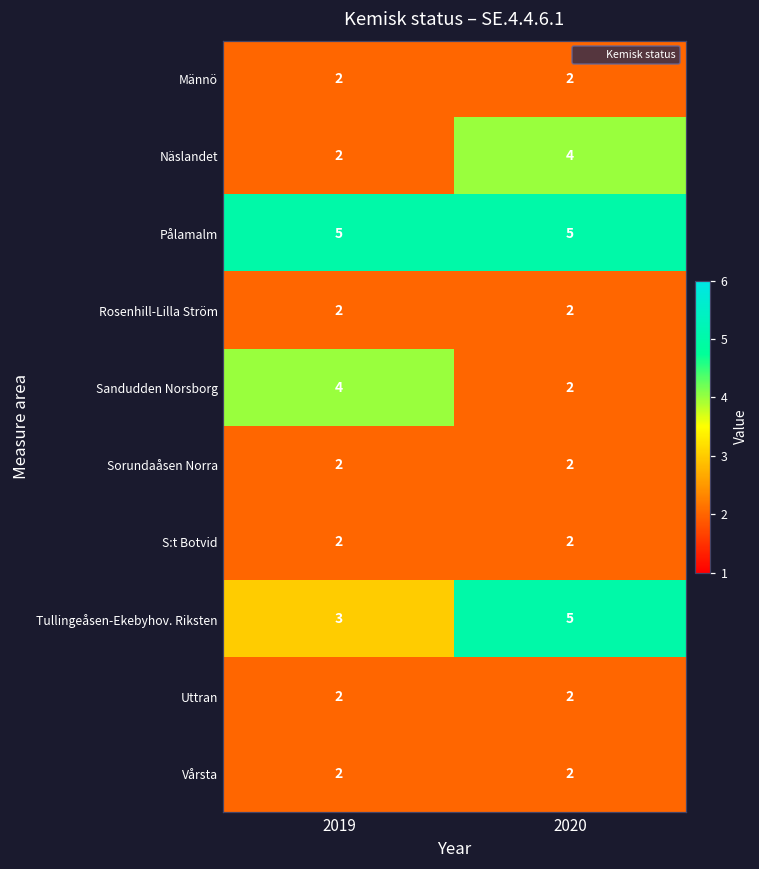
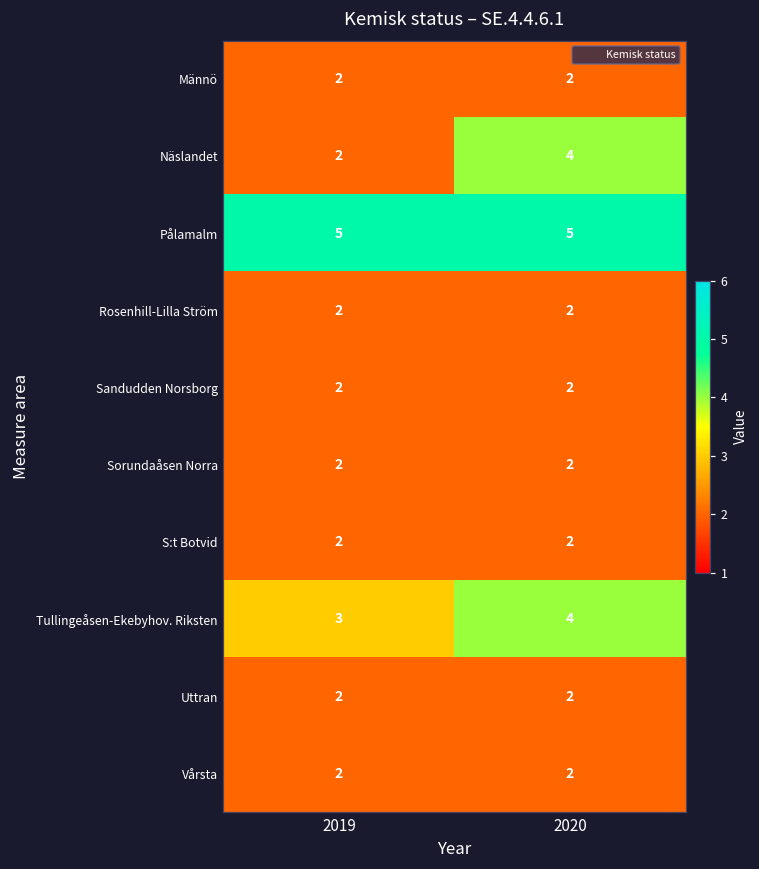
  {
    "Männö": {
      "2019": 2,
      "2020": 2
    },
    "Näslandet": {
      "2019": 2,
      "2020": 4
    },
    "Pålamalm": {
      "2019": 5,
      "2020": 5
    },
    "Rosenhill-Lilla Ström": {
      "2019": 2,
      "2020": 2
    },
    "Sandudden Norsborg": {
-     "2019": 4,
+     "2019": 2,
      "2020": 2
    },
    "Sorundaåsen Norra": {
      "2019": 2,
      "2020": 2
    },
    "S:t Botvid": {
      "2019": 2,
      "2020": 2
    },
    "Tullingeåsen-Ekebyhov. Riksten": {
      "2019": 3,
-     "2020": 5
+     "2020": 4
    },
    "Uttran": {
      "2019": 2,
      "2020": 2
    },
    "Vårsta": {
      "2019": 2,
      "2020": 2
    }
  }
